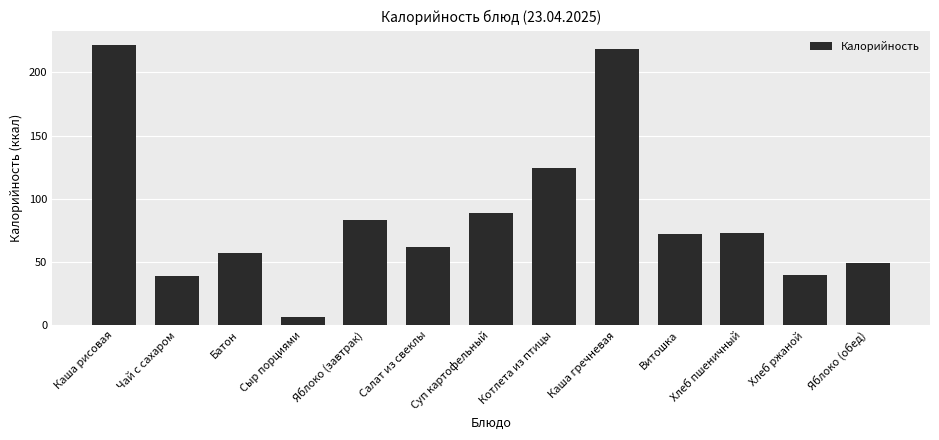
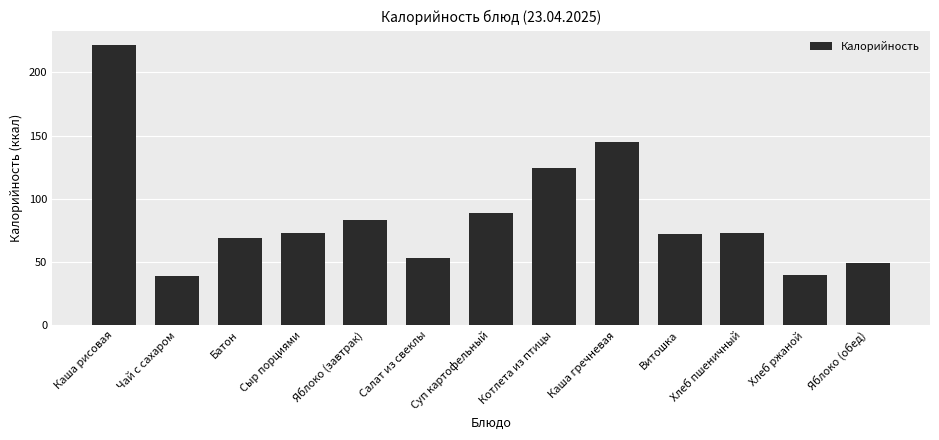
  {
    "Каша рисовая": 222,
    "Чай с сахаром": 39,
-   "Батон": 57,
-   "Сыр порциями": 6,
+   "Батон": 69,
+   "Сыр порциями": 73,
    "Яблоко (завтрак)": 83,
-   "Салат из свеклы": 62,
+   "Салат из свеклы": 53,
    "Суп картофельный": 89,
    "Котлета из птицы": 125,
-   "Каша гречневая": 218,
+   "Каша гречневая": 145,
    "Витошка": 72,
    "Хлеб пшеничный": 73,
    "Хлеб ржаной": 40,
    "Яблоко (обед)": 50
  }
